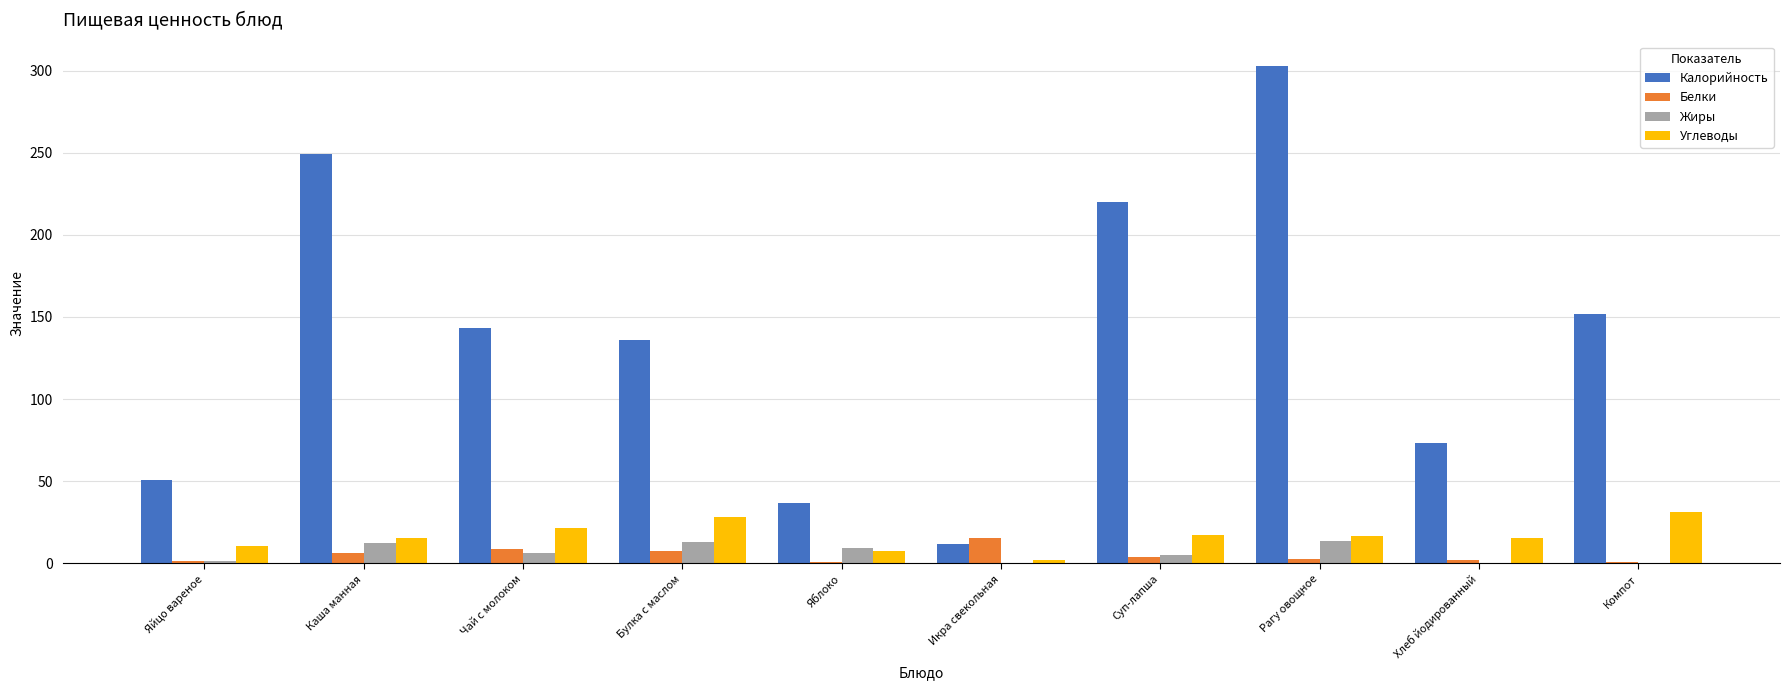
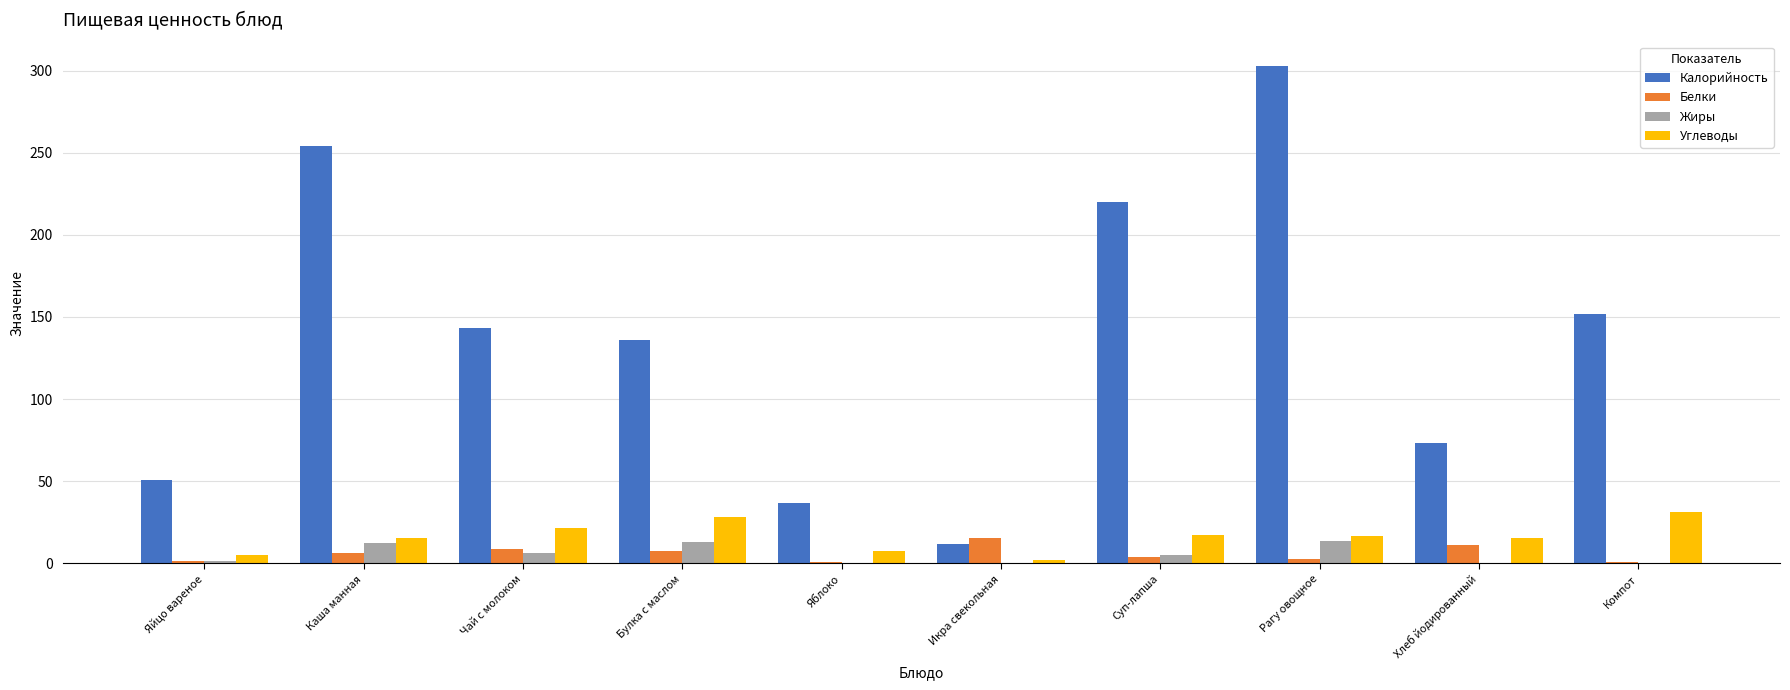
  {
    "Калорийность": {
      "Яйцо вареное": 51,
-     "Каша манная": 249,
+     "Каша манная": 254,
      "Чай с молоком": 144,
      "Булка с маслом": 136,
      "Яблоко": 37,
      "Икра свекольная": 12,
      "Суп-лапша": 220,
      "Рагу овощное": 303,
      "Хлеб йодированный": 74,
      "Компот": 152
    },
    "Белки": {
      "Каша манная": 6,
      "Чай с молоком": 9,
      "Булка с маслом": 8,
      "Икра свекольная": 16,
      "Суп-лапша": 4,
      "Рагу овощное": 3,
-     "Хлеб йодированный": 2
+     "Хлеб йодированный": 11
    },
    "Жиры": {
      "Яйцо вареное": 2,
      "Каша манная": 12,
      "Чай с молоком": 6,
      "Булка с маслом": 13,
-     "Яблоко": 9,
+     "Яблоко": 0,
      "Суп-лапша": 5,
      "Рагу овощное": 14,
      "Компот": 0
    },
    "Углеводы": {
-     "Яйцо вареное": 11,
+     "Яйцо вареное": 5,
      "Каша манная": 16,
      "Чай с молоком": 22,
      "Булка с маслом": 28,
      "Яблоко": 8,
      "Икра свекольная": 2,
      "Суп-лапша": 18,
      "Рагу овощное": 17,
      "Хлеб йодированный": 15,
      "Компот": 31
    }
  }
